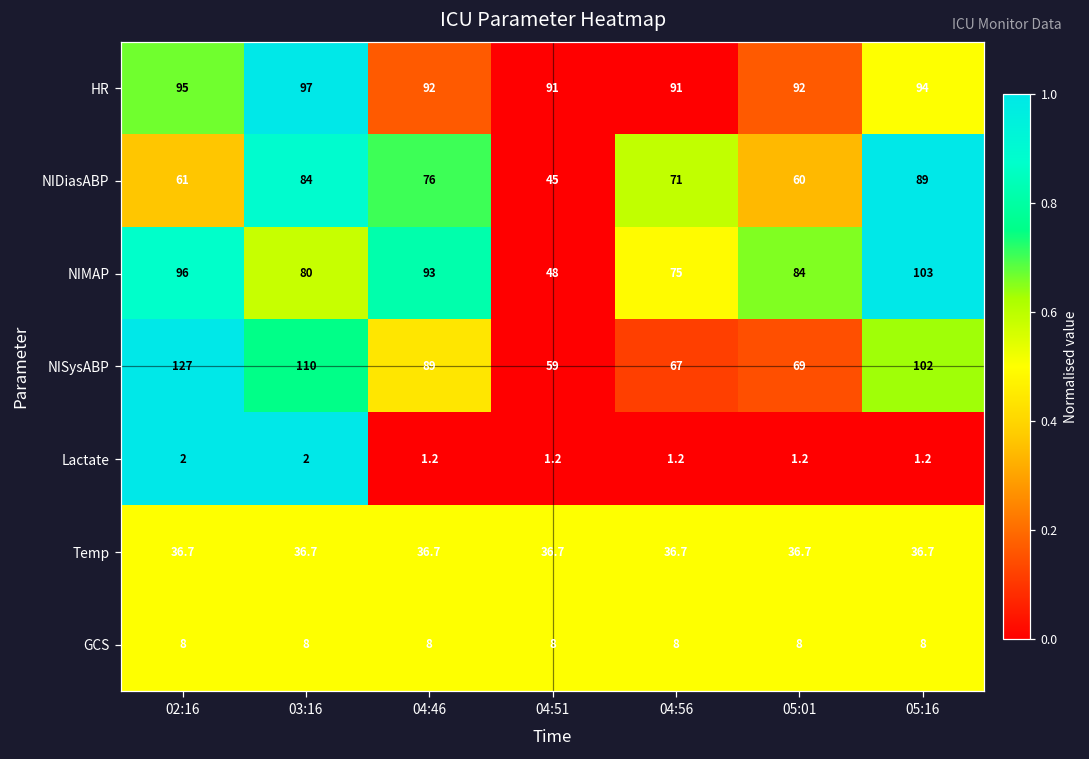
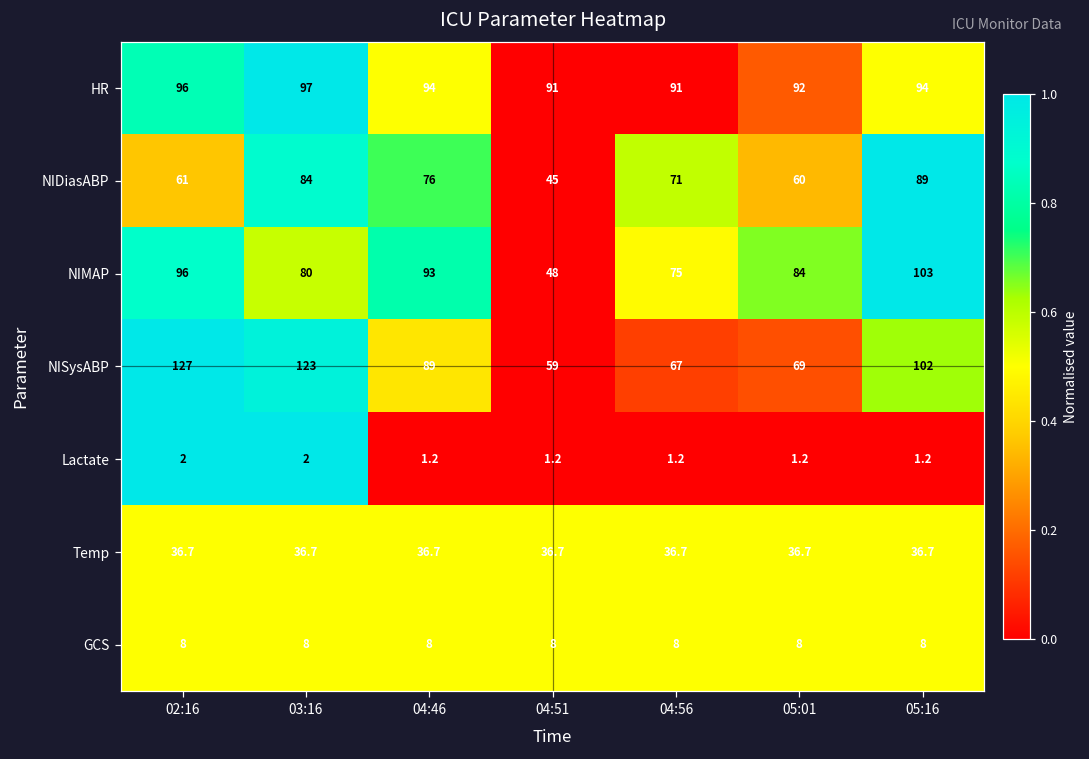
  {
    "HR": {
-     "02:16": 95,
+     "02:16": 96,
      "03:16": 97,
-     "04:46": 92,
+     "04:46": 94,
      "04:51": 91,
      "04:56": 91,
      "05:01": 92,
      "05:16": 94
    },
    "NIDiasABP": {
      "02:16": 61,
      "03:16": 84,
      "04:46": 76,
      "04:51": 45,
      "04:56": 71,
      "05:01": 60,
      "05:16": 89
    },
    "NIMAP": {
      "02:16": 96,
      "03:16": 80,
      "04:46": 93,
      "04:51": 48,
      "04:56": 75,
      "05:01": 84,
      "05:16": 103
    },
    "NISysABP": {
      "02:16": 127,
-     "03:16": 110,
+     "03:16": 123,
      "04:46": 89,
      "04:51": 59,
      "04:56": 67,
      "05:01": 69,
      "05:16": 102
    },
    "Lactate": {
      "02:16": 2,
      "03:16": 2,
      "04:46": 1.2,
      "04:51": 1.2,
      "04:56": 1.2,
      "05:01": 1.2,
      "05:16": 1.2
    },
    "Temp": {
      "02:16": 36.7,
      "03:16": 36.7,
      "04:46": 36.7,
      "04:51": 36.7,
      "04:56": 36.7,
      "05:01": 36.7,
      "05:16": 36.7
    },
    "GCS": {
      "02:16": 8,
      "03:16": 8,
      "04:46": 8,
      "04:51": 8,
      "04:56": 8,
      "05:01": 8,
      "05:16": 8
    }
  }
